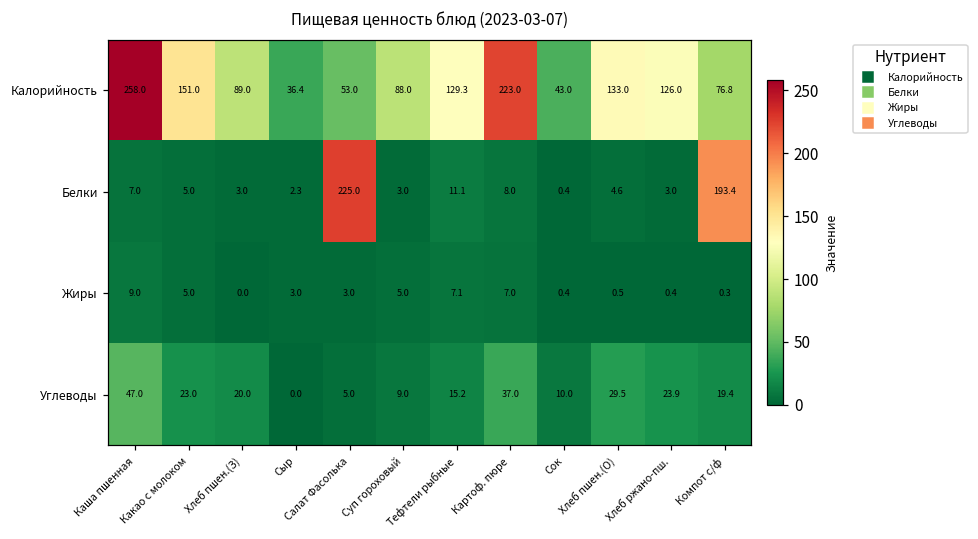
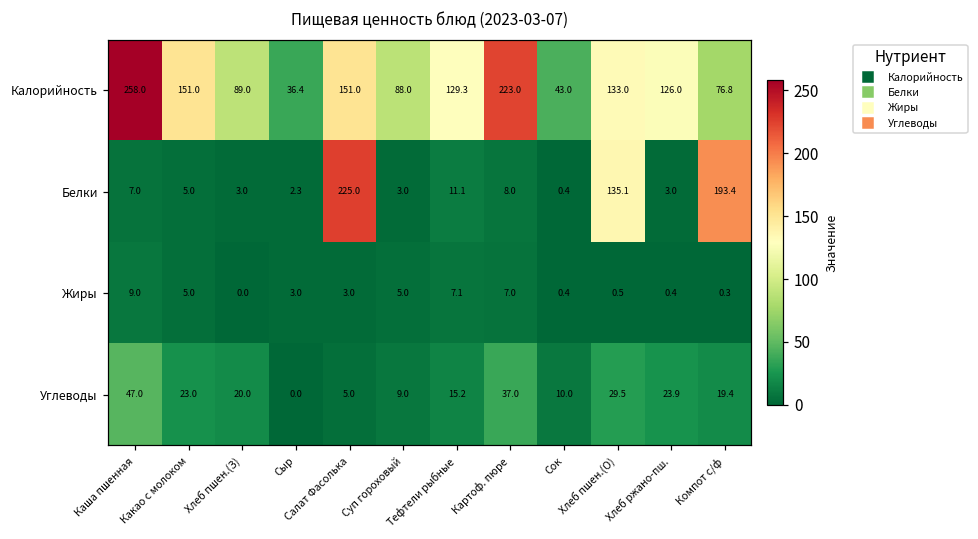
  {
    "Калорийность": {
      "Каша пшенная": 258.0,
      "Какао с молоком": 151.0,
      "Хлеб пшен.(З)": 89.0,
      "Сыр": 36.4,
-     "Салат Фасолька": 53.0,
+     "Салат Фасолька": 151.0,
      "Суп гороховый": 88.0,
      "Тефтели рыбные": 129.3,
      "Картоф. пюре": 223.0,
      "Сок": 43.0,
      "Хлеб пшен.(О)": 133.0,
      "Хлеб ржано-пш.": 126.0,
      "Компот с/ф": 76.8
    },
    "Белки": {
      "Каша пшенная": 7.0,
      "Какао с молоком": 5.0,
      "Хлеб пшен.(З)": 3.0,
      "Сыр": 2.3,
      "Салат Фасолька": 225.0,
      "Суп гороховый": 3.0,
      "Тефтели рыбные": 11.1,
      "Картоф. пюре": 8.0,
      "Сок": 0.4,
-     "Хлеб пшен.(О)": 4.6,
+     "Хлеб пшен.(О)": 135.1,
      "Хлеб ржано-пш.": 3.0,
      "Компот с/ф": 193.4
    },
    "Жиры": {
      "Каша пшенная": 9.0,
      "Какао с молоком": 5.0,
      "Хлеб пшен.(З)": 0.0,
      "Сыр": 3.0,
      "Салат Фасолька": 3.0,
      "Суп гороховый": 5.0,
      "Тефтели рыбные": 7.1,
      "Картоф. пюре": 7.0,
      "Сок": 0.4,
      "Хлеб пшен.(О)": 0.5,
      "Хлеб ржано-пш.": 0.4,
      "Компот с/ф": 0.3
    },
    "Углеводы": {
      "Каша пшенная": 47.0,
      "Какао с молоком": 23.0,
      "Хлеб пшен.(З)": 20.0,
      "Сыр": 0.0,
      "Салат Фасолька": 5.0,
      "Суп гороховый": 9.0,
      "Тефтели рыбные": 15.2,
      "Картоф. пюре": 37.0,
      "Сок": 10.0,
      "Хлеб пшен.(О)": 29.5,
      "Хлеб ржано-пш.": 23.9,
      "Компот с/ф": 19.4
    }
  }
